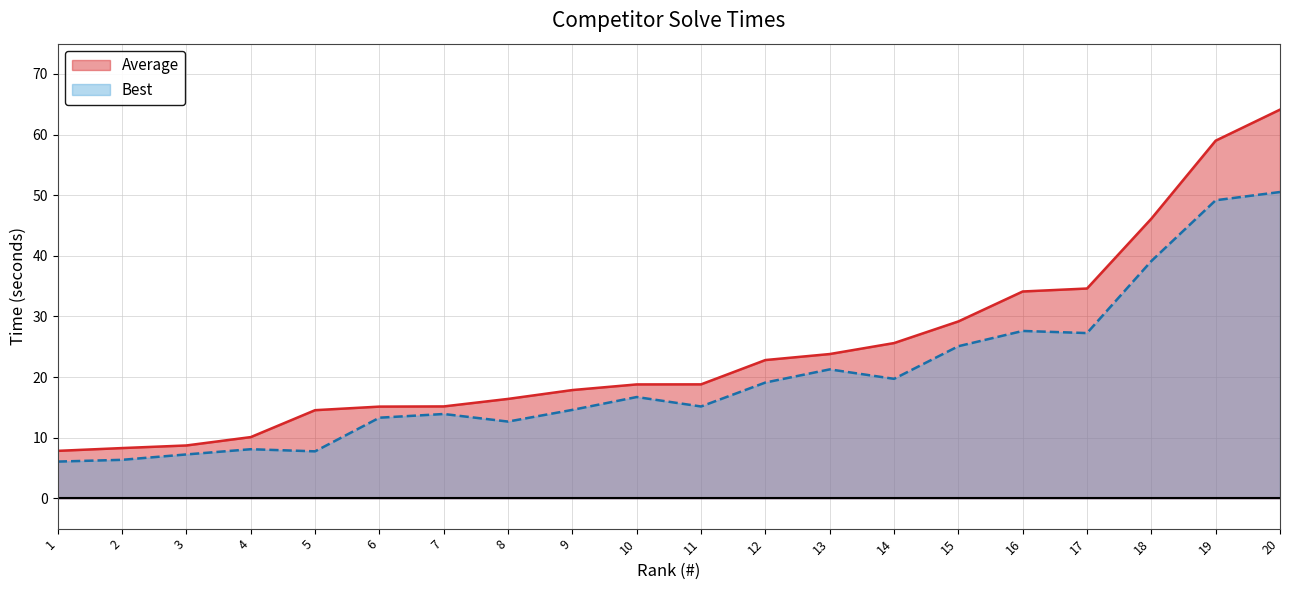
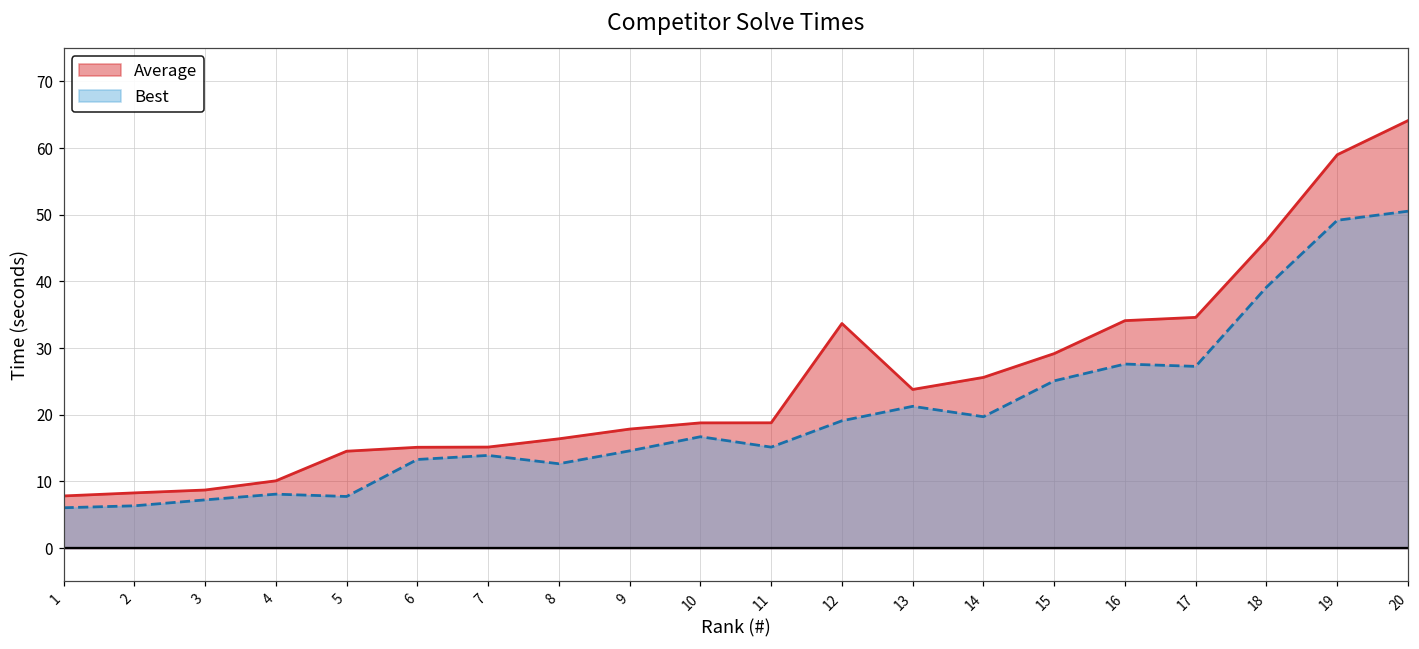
  {
    "Average": {
      "1": 8,
      "2": 8,
      "3": 9,
      "4": 10,
      "5": 15,
      "6": 15,
      "7": 15,
      "8": 16,
      "9": 18,
      "10": 19,
      "11": 19,
-     "12": 23,
+     "12": 34,
      "13": 24,
      "14": 26,
      "15": 29,
      "16": 34,
      "17": 35,
      "18": 46,
      "19": 59,
      "20": 64
    },
    "Best": {
      "1": 6,
      "2": 6,
      "3": 7,
      "4": 8,
      "5": 8,
      "6": 13,
      "7": 14,
      "8": 13,
      "9": 15,
      "10": 17,
      "11": 15,
      "12": 19,
      "13": 21,
      "14": 20,
      "15": 25,
      "16": 28,
      "17": 27,
      "18": 39,
      "19": 49,
      "20": 51
    }
  }
